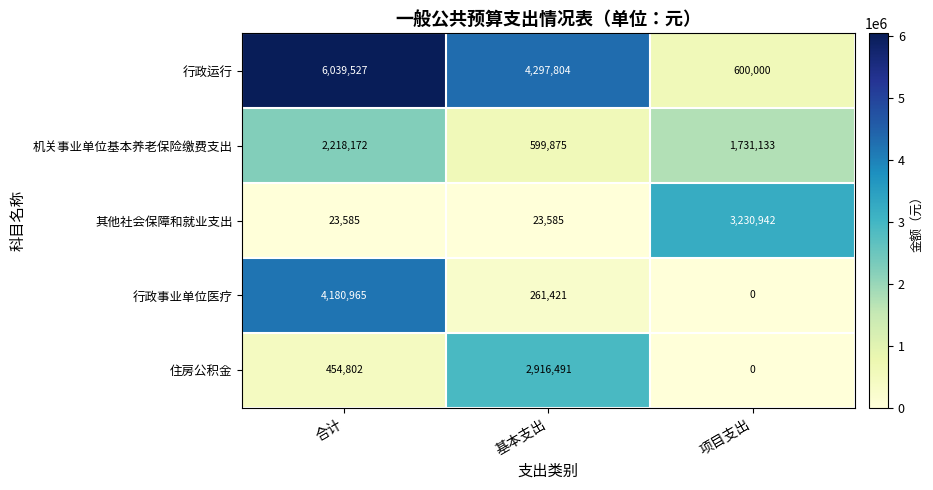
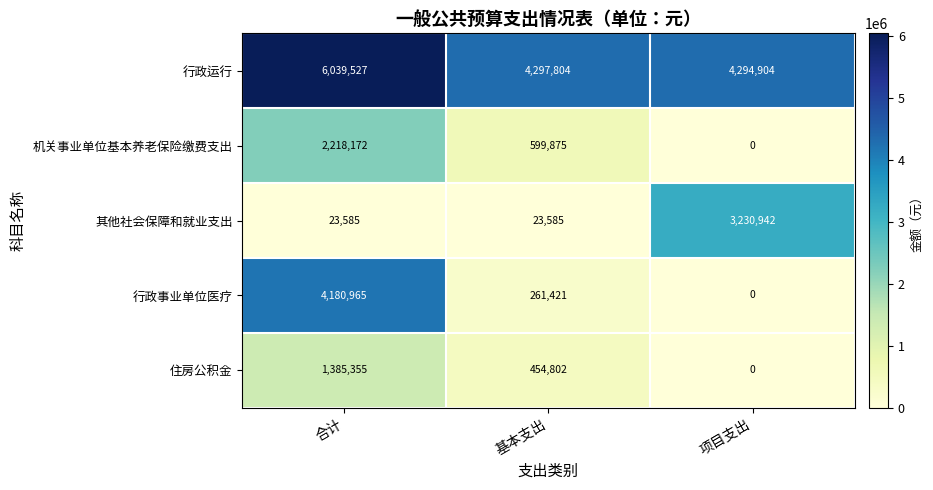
  {
    "行政运行": {
      "合计": "6,039,527",
      "基本支出": "4,297,804",
-     "项目支出": "600,000"
+     "项目支出": "4,294,904"
    },
    "机关事业单位基本养老保险缴费支出": {
      "合计": "2,218,172",
      "基本支出": "599,875",
-     "项目支出": "1,731,133"
+     "项目支出": "0"
    },
    "其他社会保障和就业支出": {
      "合计": "23,585",
      "基本支出": "23,585",
      "项目支出": "3,230,942"
    },
    "行政事业单位医疗": {
      "合计": "4,180,965",
      "基本支出": "261,421",
      "项目支出": "0"
    },
    "住房公积金": {
-     "合计": "454,802",
-     "基本支出": "2,916,491",
+     "合计": "1,385,355",
+     "基本支出": "454,802",
      "项目支出": "0"
    }
  }
